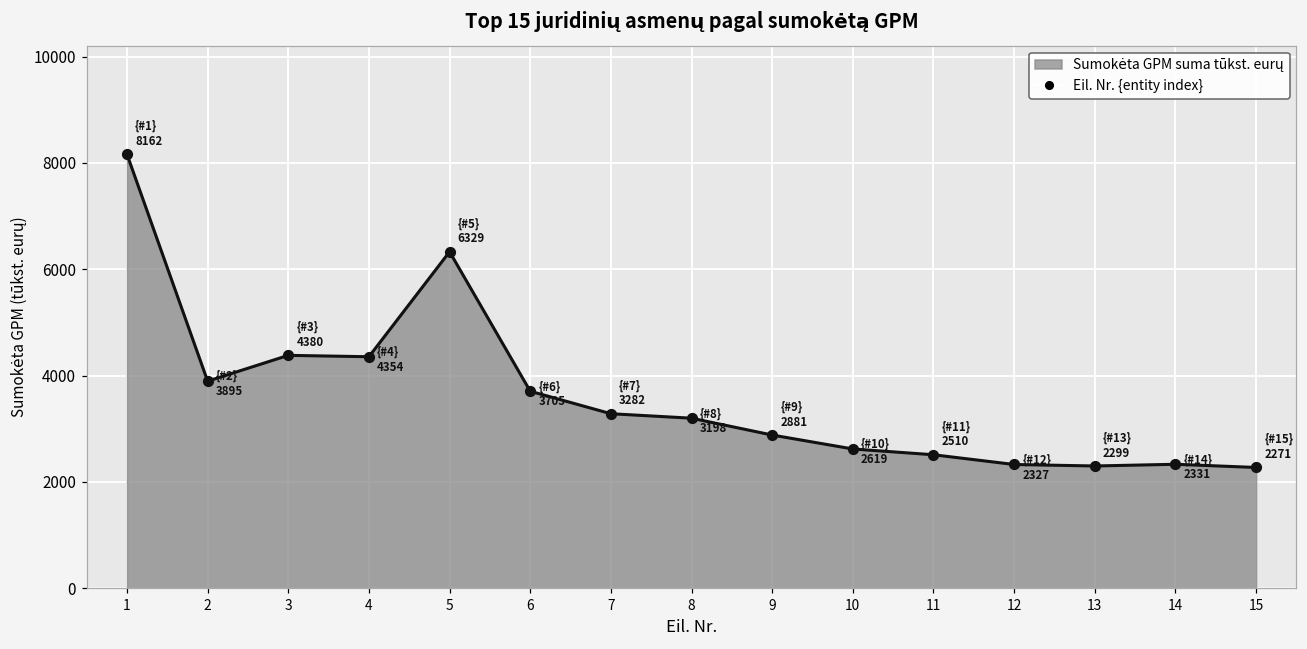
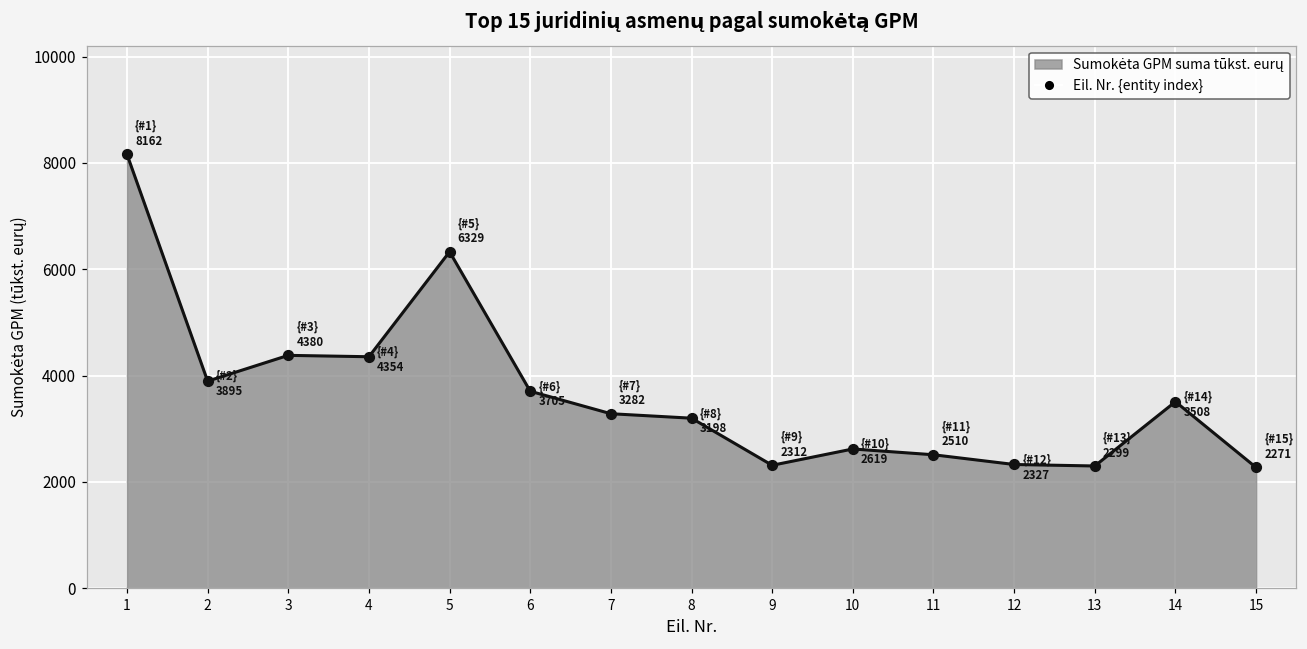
  {
    "1": 8162,
    "2": 3895,
    "3": 4380,
    "4": 4354,
    "5": 6329,
    "6": 3705,
    "7": 3282,
    "8": 3198,
-   "9": 2881,
+   "9": 2312,
    "10": 2619,
    "11": 2510,
    "12": 2327,
    "13": 2299,
-   "14": 2331,
+   "14": 3508,
    "15": 2271
  }
